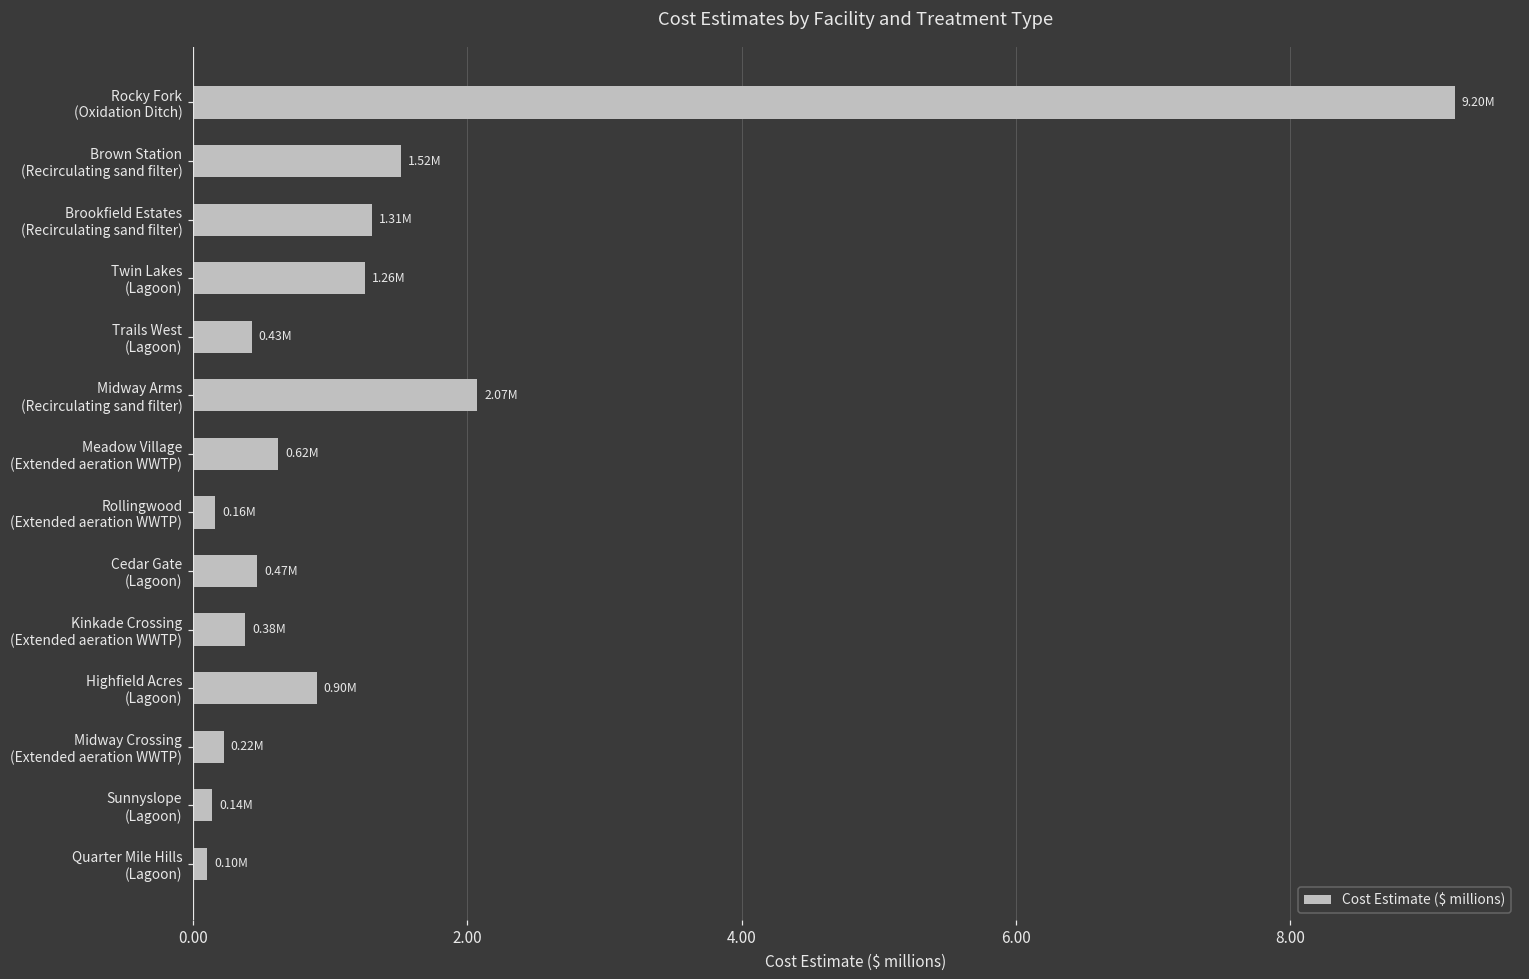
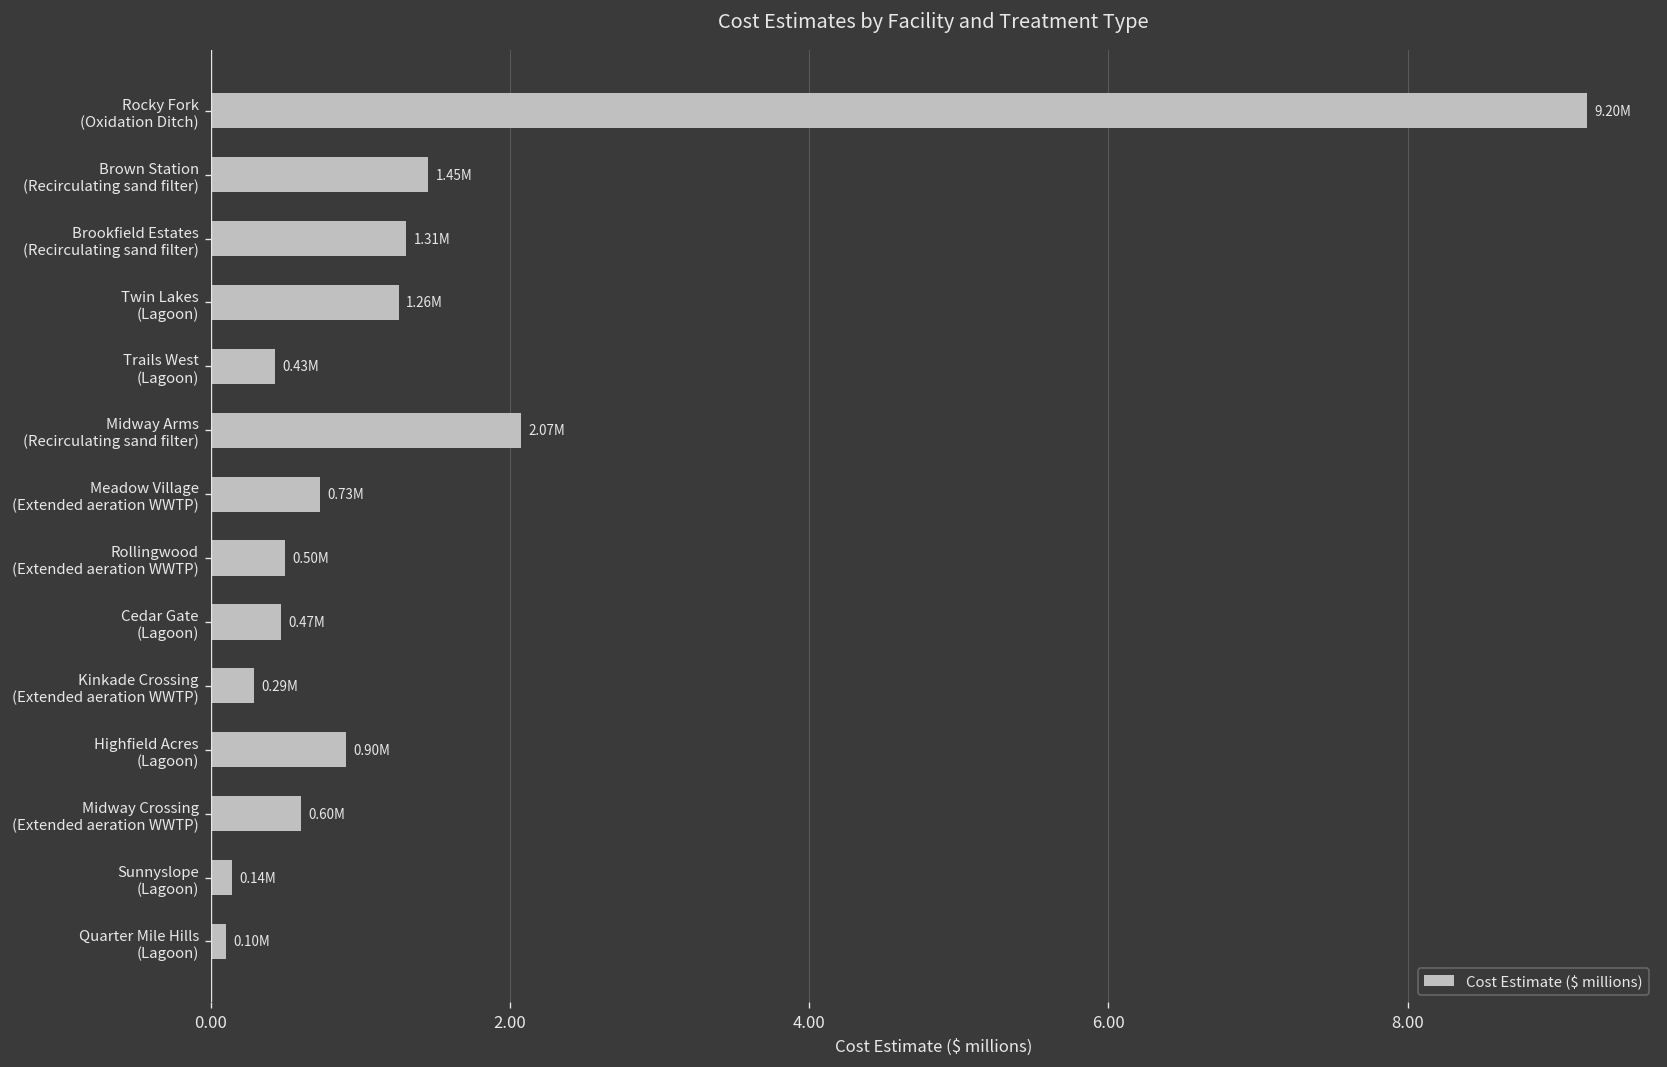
  {
    "Rocky Fork (Oxidation Ditch)": "9.20M",
-   "Brown Station (Recirculating sand filter)": "1.52M",
+   "Brown Station (Recirculating sand filter)": "1.45M",
    "Brookfield Estates (Recirculating sand filter)": "1.31M",
    "Twin Lakes (Lagoon)": "1.26M",
    "Trails West (Lagoon)": "0.43M",
    "Midway Arms (Recirculating sand filter)": "2.07M",
-   "Meadow Village (Extended aeration WWTP)": "0.62M",
-   "Rollingwood (Extended aeration WWTP)": "0.16M",
+   "Meadow Village (Extended aeration WWTP)": "0.73M",
+   "Rollingwood (Extended aeration WWTP)": "0.50M",
    "Cedar Gate (Lagoon)": "0.47M",
-   "Kinkade Crossing (Extended aeration WWTP)": "0.38M",
+   "Kinkade Crossing (Extended aeration WWTP)": "0.29M",
    "Highfield Acres (Lagoon)": "0.90M",
-   "Midway Crossing (Extended aeration WWTP)": "0.22M",
+   "Midway Crossing (Extended aeration WWTP)": "0.60M",
    "Sunnyslope (Lagoon)": "0.14M",
    "Quarter Mile Hills (Lagoon)": "0.10M"
  }
